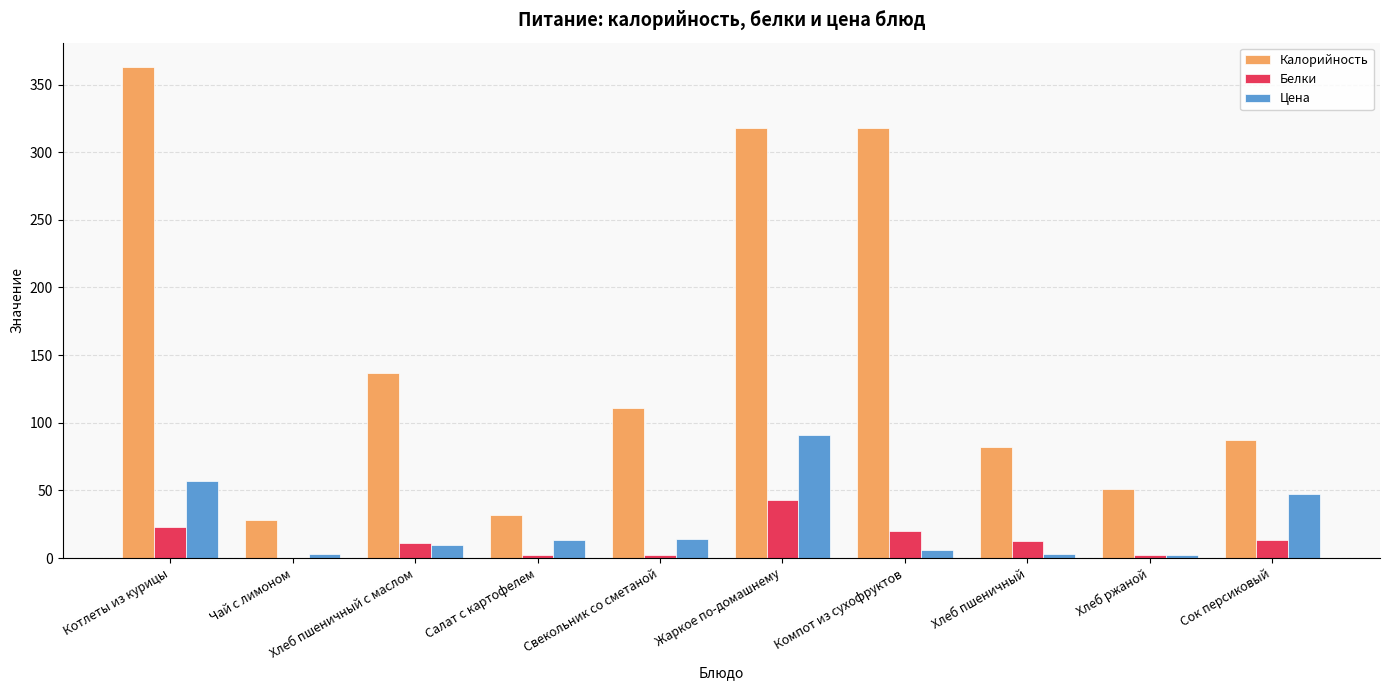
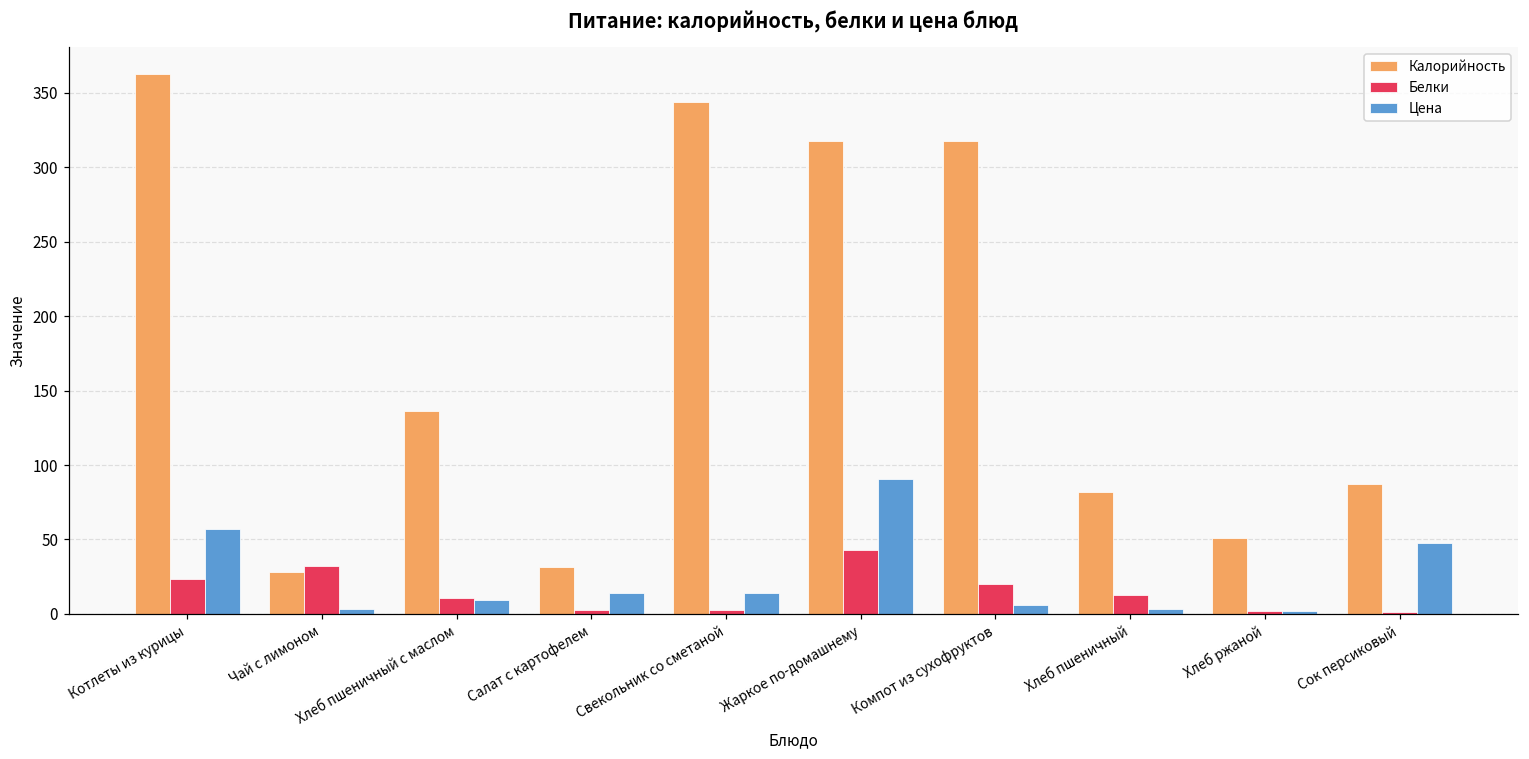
  {
    "Калорийность": {
      "Котлеты из курицы": 363,
      "Чай с лимоном": 28,
      "Хлеб пшеничный с маслом": 136,
      "Салат с картофелем": 32,
-     "Свекольник со сметаной": 111,
+     "Свекольник со сметаной": 344,
      "Жаркое по-домашнему": 318,
      "Компот из сухофруктов": 318,
      "Хлеб пшеничный": 82,
      "Хлеб ржаной": 51,
      "Сок персиковый": 87
    },
    "Белки": {
      "Котлеты из курицы": 23,
-     "Чай с лимоном": 0,
+     "Чай с лимоном": 32,
      "Хлеб пшеничный с маслом": 11,
      "Салат с картофелем": 3,
      "Свекольник со сметаной": 2,
      "Жаркое по-домашнему": 43,
      "Компот из сухофруктов": 20,
      "Хлеб пшеничный": 13,
      "Хлеб ржаной": 2,
-     "Сок персиковый": 14
+     "Сок персиковый": 1
    },
    "Цена": {
      "Котлеты из курицы": 57,
      "Чай с лимоном": 3,
      "Хлеб пшеничный с маслом": 9,
      "Салат с картофелем": 14,
      "Свекольник со сметаной": 14,
      "Жаркое по-домашнему": 91,
      "Компот из сухофруктов": 6,
      "Хлеб пшеничный": 3,
      "Хлеб ржаной": 2,
      "Сок персиковый": 48
    }
  }
